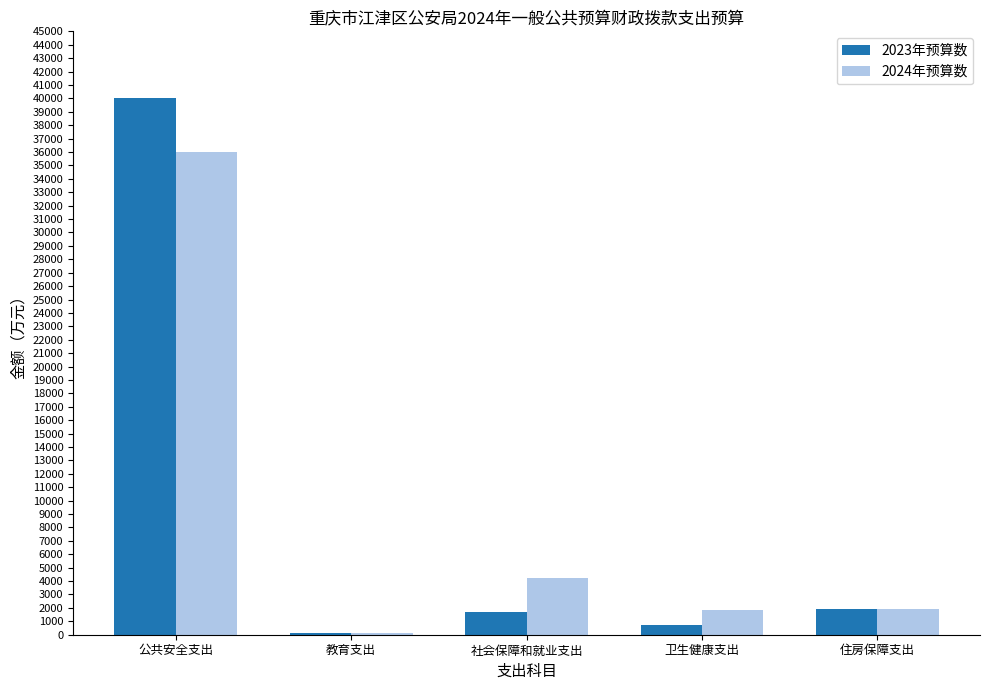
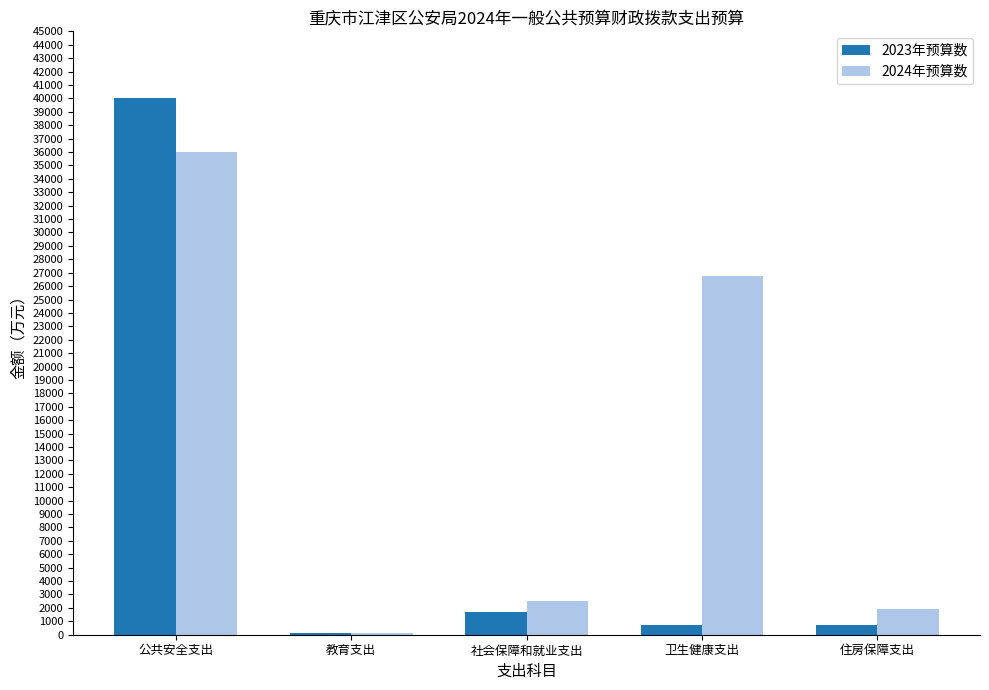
  {
    "2023年预算数": {
      "公共安全支出": 40000,
      "社会保障和就业支出": 1700,
      "卫生健康支出": 700,
-     "住房保障支出": 1900
+     "住房保障支出": 800
    },
    "2024年预算数": {
      "公共安全支出": 36000,
-     "社会保障和就业支出": 4200,
-     "卫生健康支出": 1800,
+     "社会保障和就业支出": 2500,
+     "卫生健康支出": 26800,
      "住房保障支出": 1900
    }
  }
